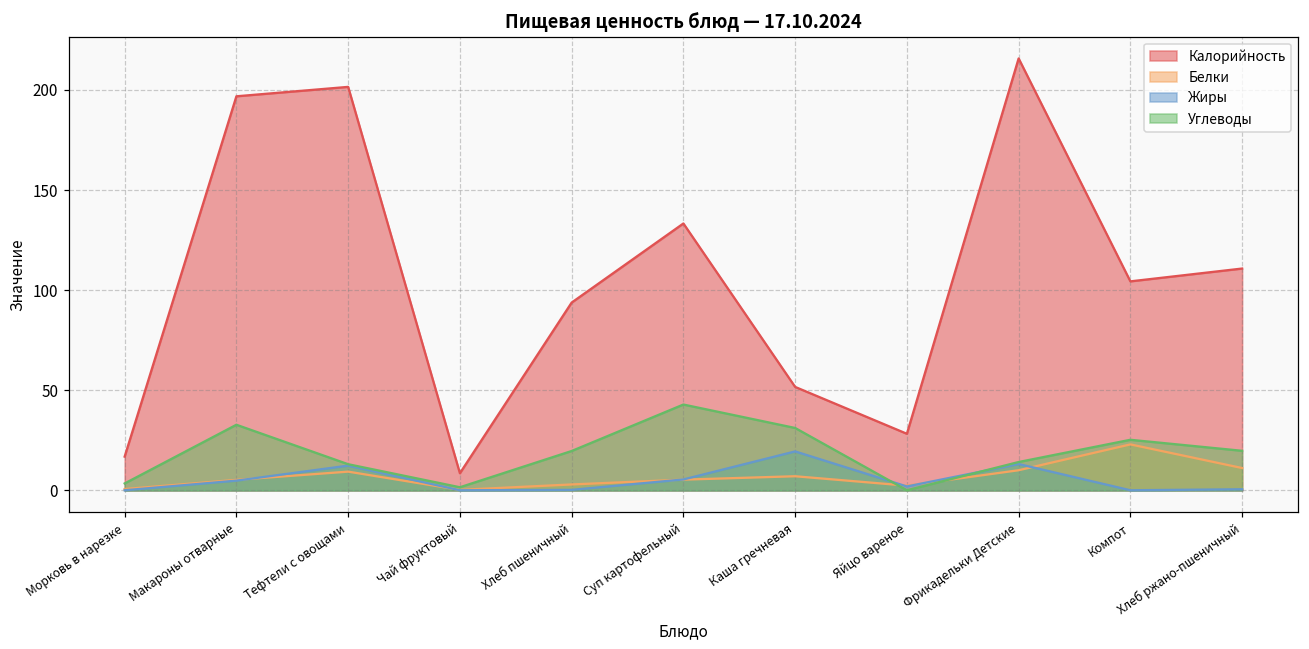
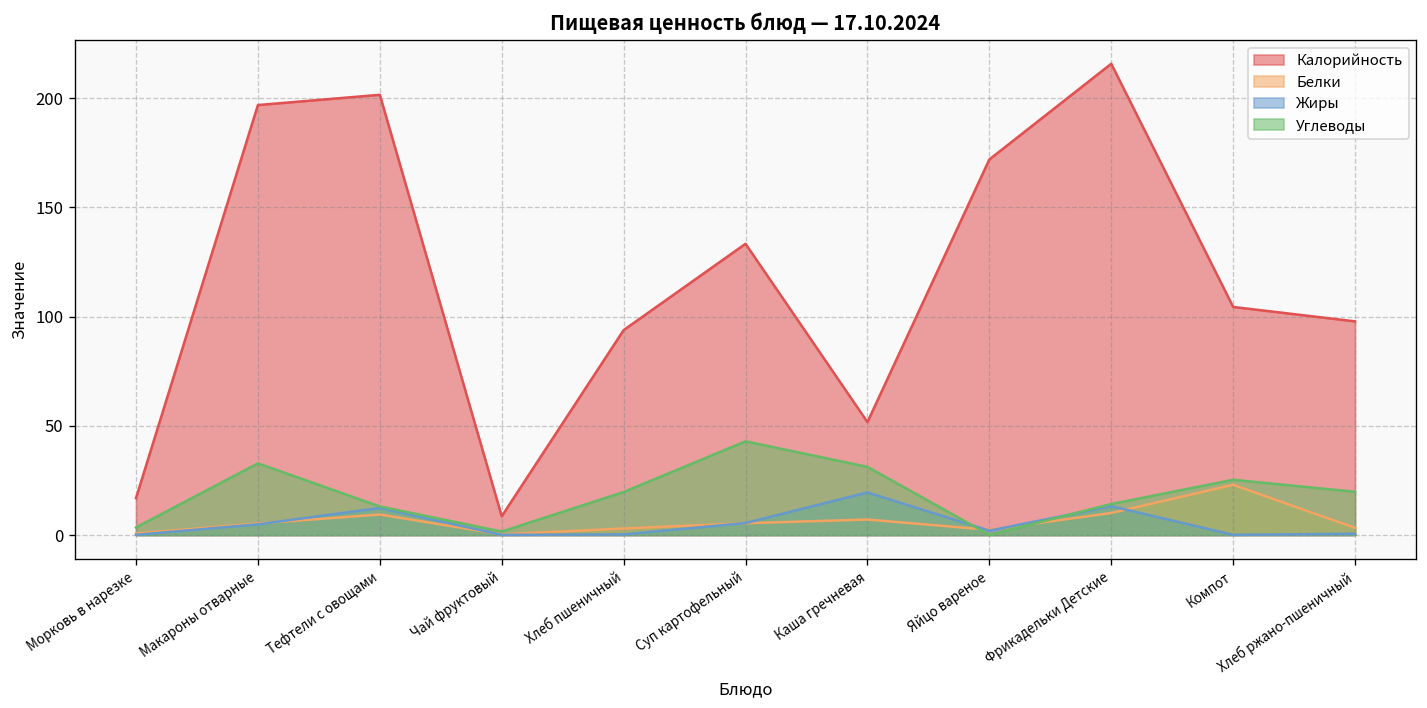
  {
    "Калорийность": {
      "Морковь в нарезке": 17,
      "Макароны отварные": 197,
      "Тефтели с овощами": 202,
      "Чай фруктовый": 9,
      "Хлеб пшеничный": 94,
      "Суп картофельный": 133,
      "Каша гречневая": 52,
-     "Яйцо вареное": 28,
+     "Яйцо вареное": 172,
      "Фрикадельки Детские": 216,
      "Компот": 104,
-     "Хлеб ржано-пшеничный": 111
+     "Хлеб ржано-пшеничный": 98
    },
    "Белки": {
      "Тефтели с овощами": 9,
      "Хлеб пшеничный": 3,
      "Каша гречневая": 7,
      "Фрикадельки Детские": 10,
      "Компот": 23,
-     "Хлеб ржано-пшеничный": 11
+     "Хлеб ржано-пшеничный": 3
    },
    "Жиры": {
      "Хлеб пшеничный": 0,
      "Каша гречневая": 20,
      "Компот": 0,
      "Хлеб ржано-пшеничный": 1
    },
    "Углеводы": {
      "Морковь в нарезке": 4,
      "Макароны отварные": 33,
      "Хлеб пшеничный": 20,
      "Суп картофельный": 43,
      "Каша гречневая": 31,
      "Яйцо вареное": 0,
      "Компот": 25,
      "Хлеб ржано-пшеничный": 20
    }
  }
